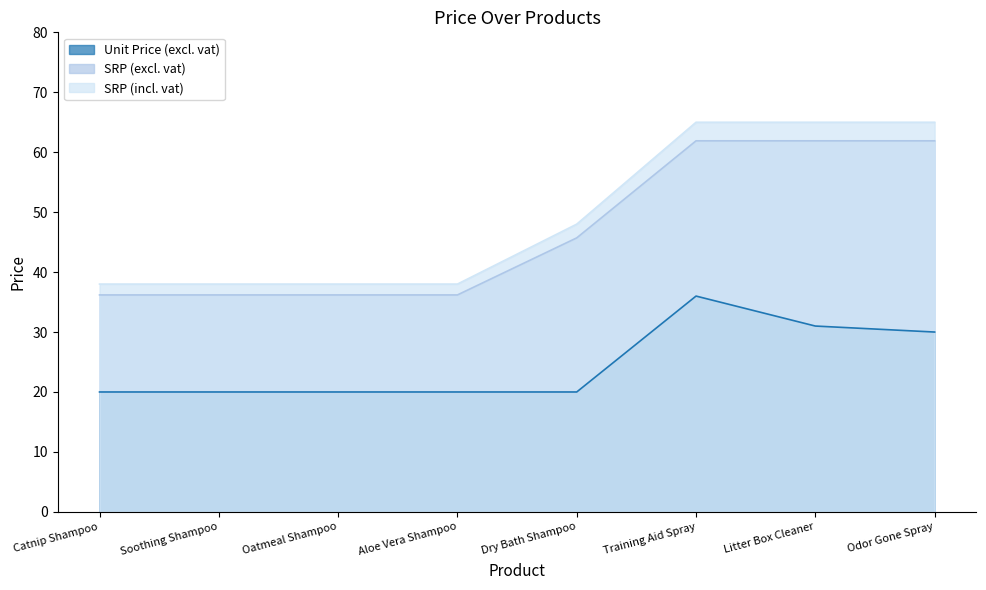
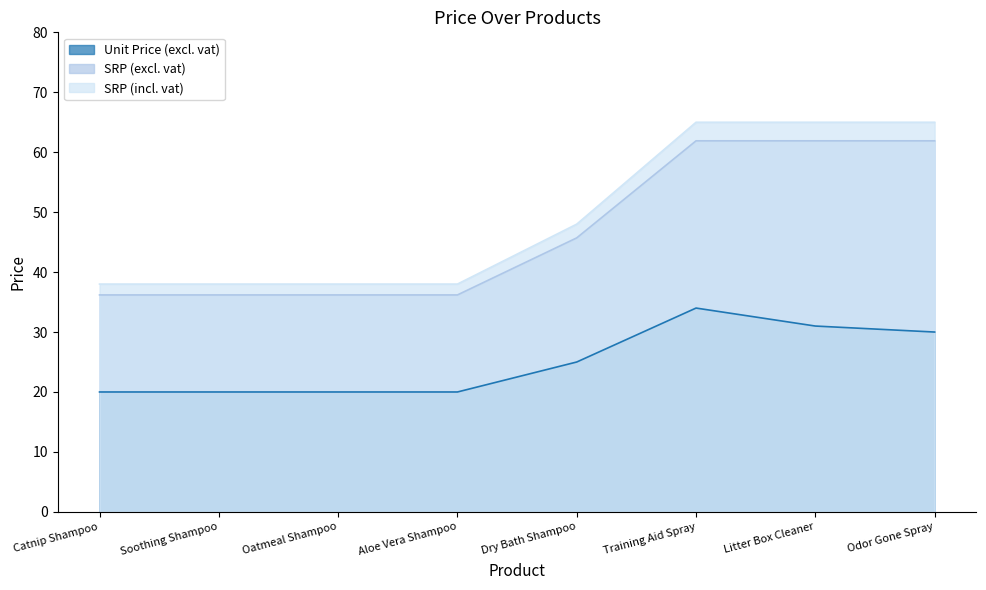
  {
    "Unit Price (excl. vat)": {
      "Catnip Shampoo": 20,
      "Soothing Shampoo": 20,
      "Oatmeal Shampoo": 20,
      "Aloe Vera Shampoo": 20,
-     "Dry Bath Shampoo": 20,
-     "Training Aid Spray": 36,
+     "Dry Bath Shampoo": 25,
+     "Training Aid Spray": 34,
      "Litter Box Cleaner": 31,
      "Odor Gone Spray": 30
    }
  }
